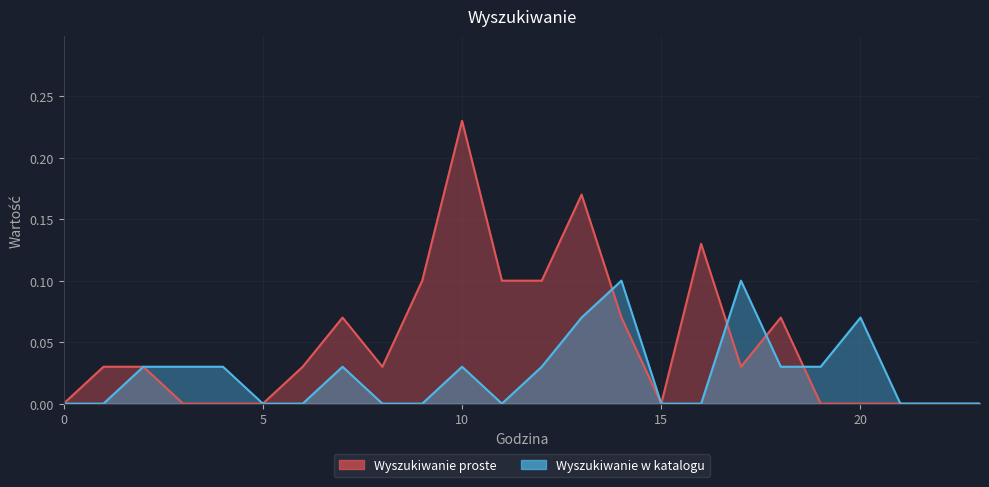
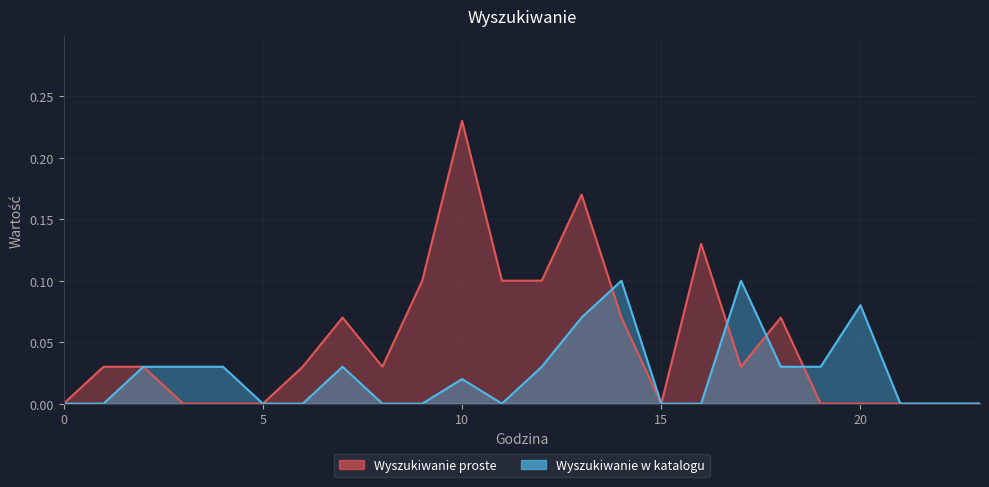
  {
    "Wyszukiwanie proste": {
      "10": 0.23,
      "20": 0.00
    },
    "Wyszukiwanie w katalogu": {
-     "10": 0.03,
-     "20": 0.07
+     "10": 0.02,
+     "20": 0.08
    }
  }
